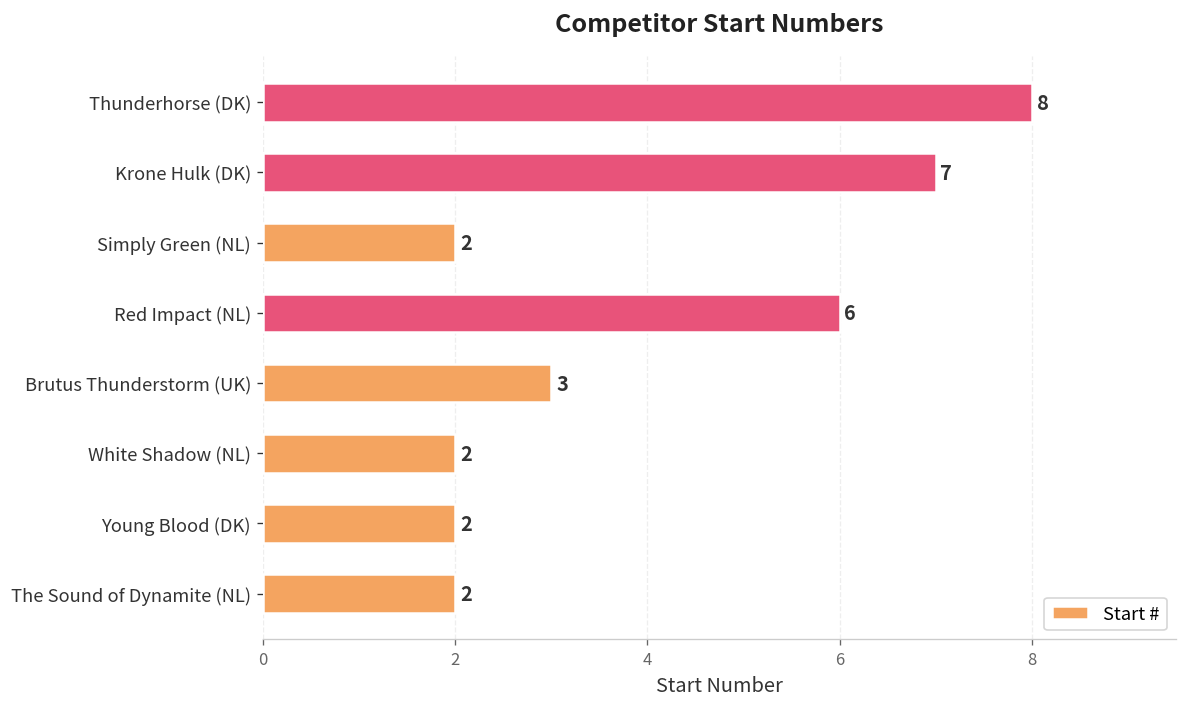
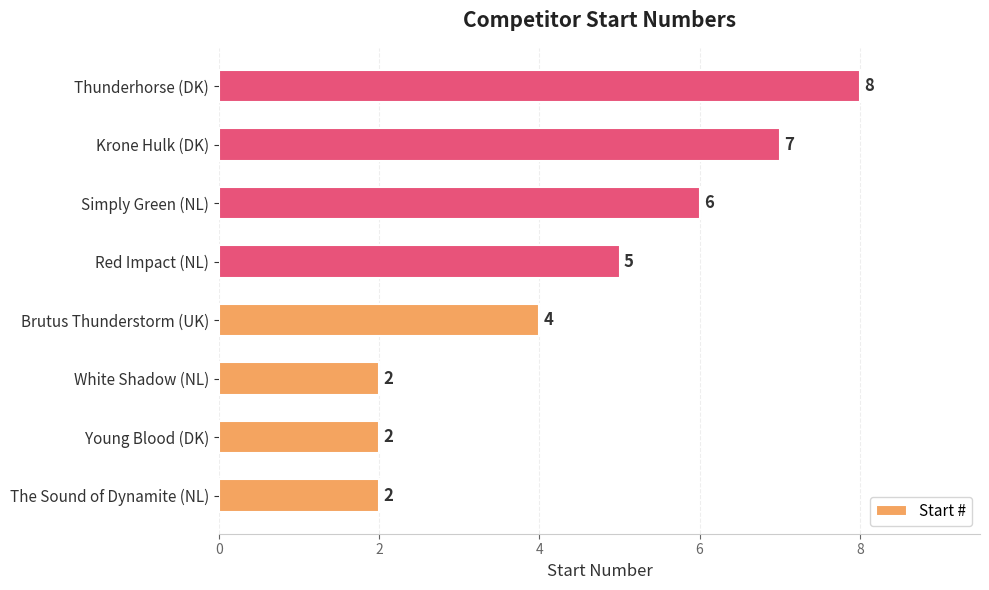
  {
    "Thunderhorse (DK)": 8,
    "Krone Hulk (DK)": 7,
-   "Simply Green (NL)": 2,
-   "Red Impact (NL)": 6,
-   "Brutus Thunderstorm (UK)": 3,
+   "Simply Green (NL)": 6,
+   "Red Impact (NL)": 5,
+   "Brutus Thunderstorm (UK)": 4,
    "White Shadow (NL)": 2,
    "Young Blood (DK)": 2,
    "The Sound of Dynamite (NL)": 2
  }
